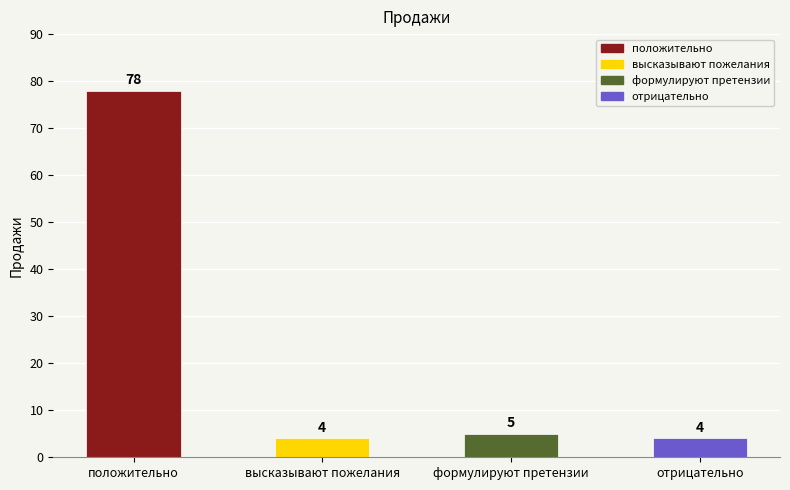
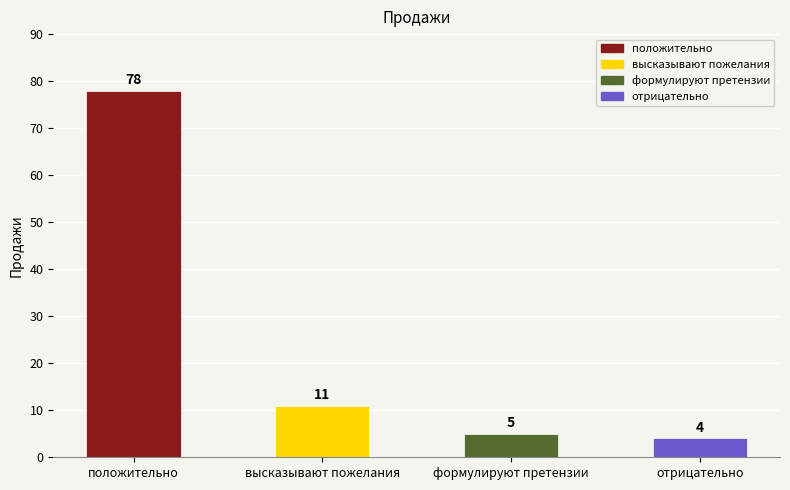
  {
    "положительно": 78,
-   "высказывают пожелания": 4,
+   "высказывают пожелания": 11,
    "формулируют претензии": 5,
    "отрицательно": 4
  }
